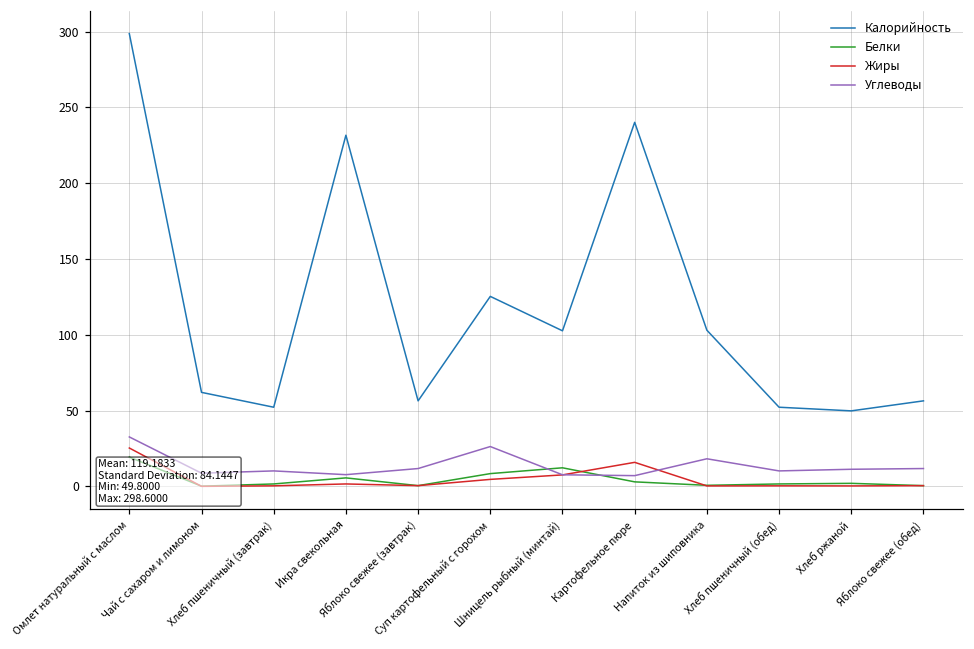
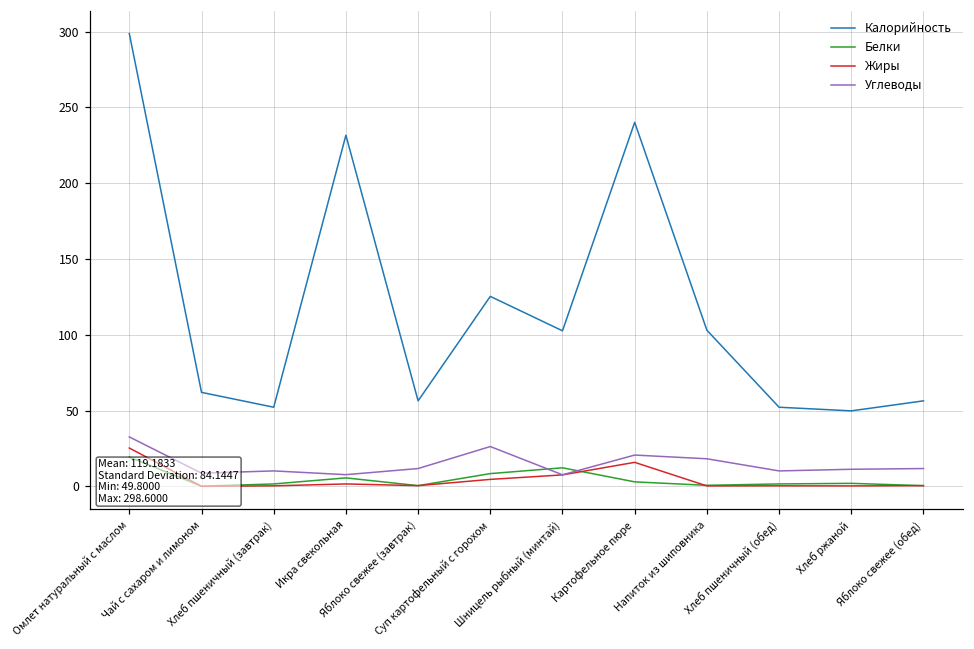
  {
    "Калорийность": {
      "Омлет натуральный с маслом": 299,
      "Чай с сахаром и лимоном": 62,
      "Хлеб пшеничный (завтрак)": 52,
      "Икра свекольная": 232,
      "Яблоко свежее (завтрак)": 56,
      "Суп картофельный с горохом": 125,
      "Шницель рыбный (минтай)": 103,
      "Картофельное пюре": 240,
      "Напиток из шиповника": 103,
      "Хлеб пшеничный (обед)": 52,
      "Хлеб ржаной": 50,
      "Яблоко свежее (обед)": 56
    },
    "Белки": {
      "Икра свекольная": 6,
      "Суп картофельный с горохом": 8,
      "Шницель рыбный (минтай)": 12,
      "Картофельное пюре": 3
    },
    "Жиры": {
      "Омлет натуральный с маслом": 25,
      "Икра свекольная": 2,
      "Суп картофельный с горохом": 5,
      "Картофельное пюре": 16
    },
    "Углеводы": {
      "Омлет натуральный с маслом": 33,
      "Хлеб пшеничный (завтрак)": 10,
      "Икра свекольная": 8,
      "Яблоко свежее (завтрак)": 12,
      "Суп картофельный с горохом": 26,
-     "Картофельное пюре": 7,
+     "Картофельное пюре": 21,
      "Напиток из шиповника": 18,
      "Хлеб пшеничный (обед)": 10,
      "Хлеб ржаной": 11,
      "Яблоко свежее (обед)": 12
    }
  }
